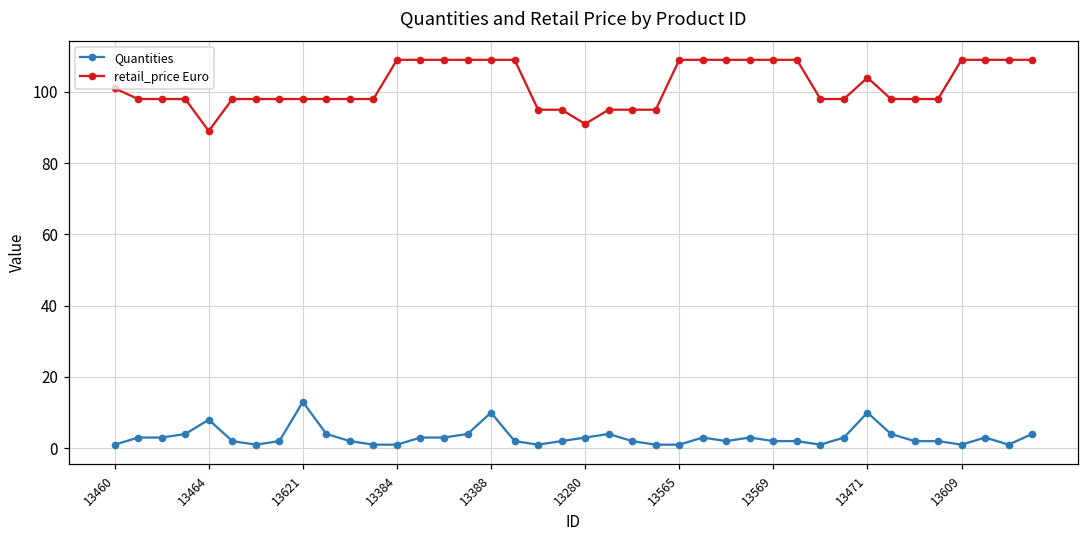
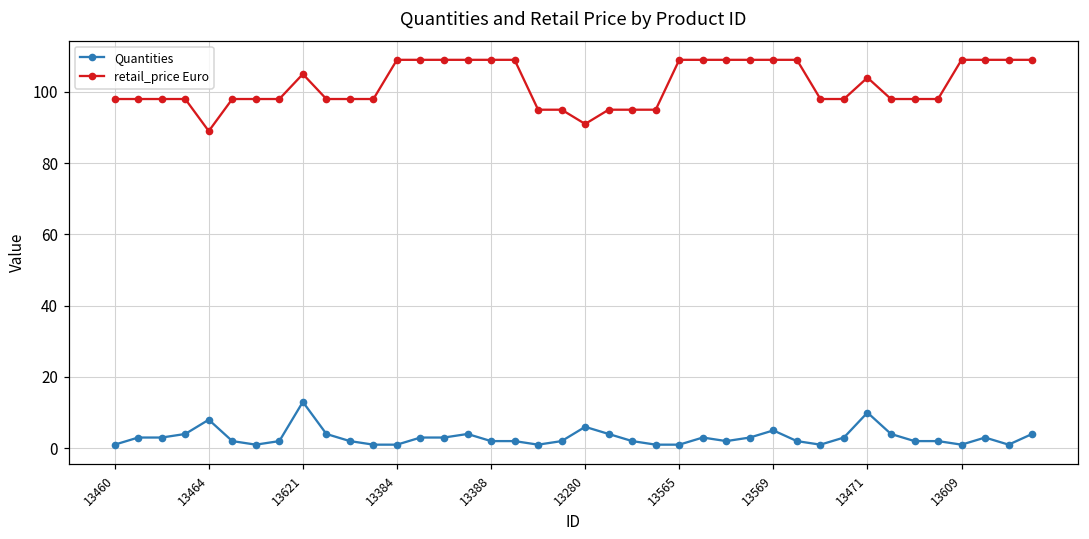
  {
    "Quantities": {
      "13460": 1,
      "13464": 8,
      "13621": 13,
      "13384": 1,
-     "13388": 10,
-     "13280": 3,
+     "13388": 2,
+     "13280": 6,
      "13565": 1,
-     "13569": 2,
+     "13569": 5,
      "13471": 10,
      "13609": 1
    },
    "retail_price Euro": {
-     "13460": 101,
+     "13460": 98,
      "13464": 89,
-     "13621": 98,
+     "13621": 105,
      "13384": 109,
      "13388": 109,
      "13280": 91,
      "13565": 109,
      "13569": 109,
      "13471": 104,
      "13609": 109
    }
  }
